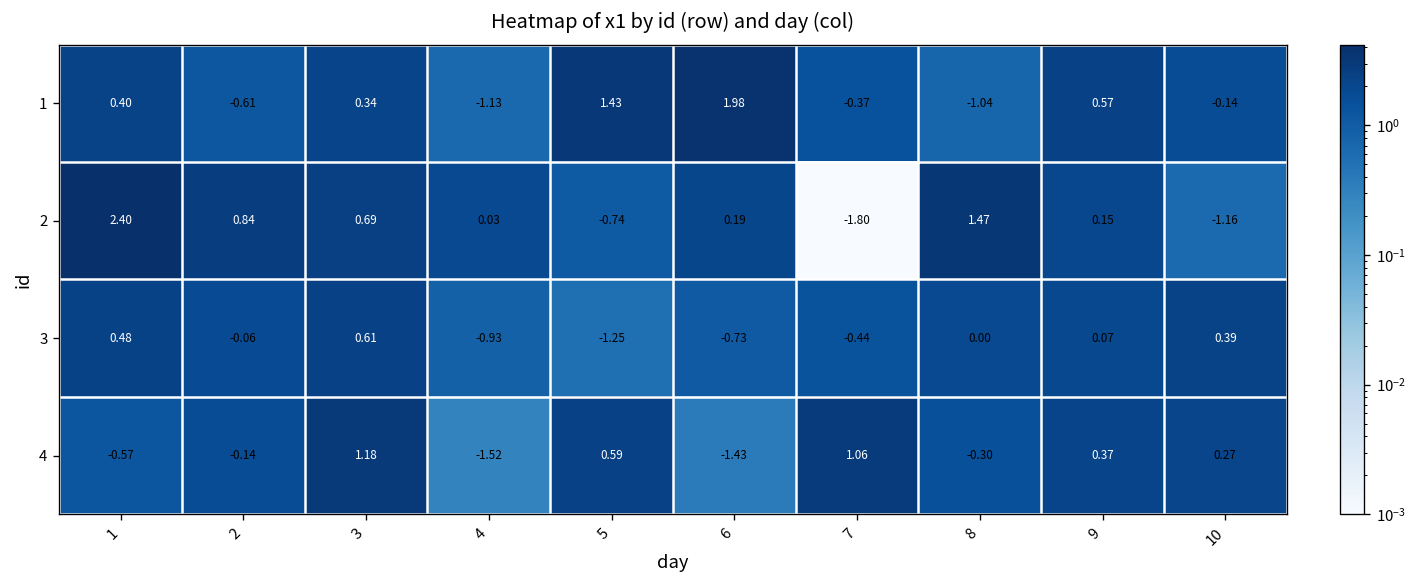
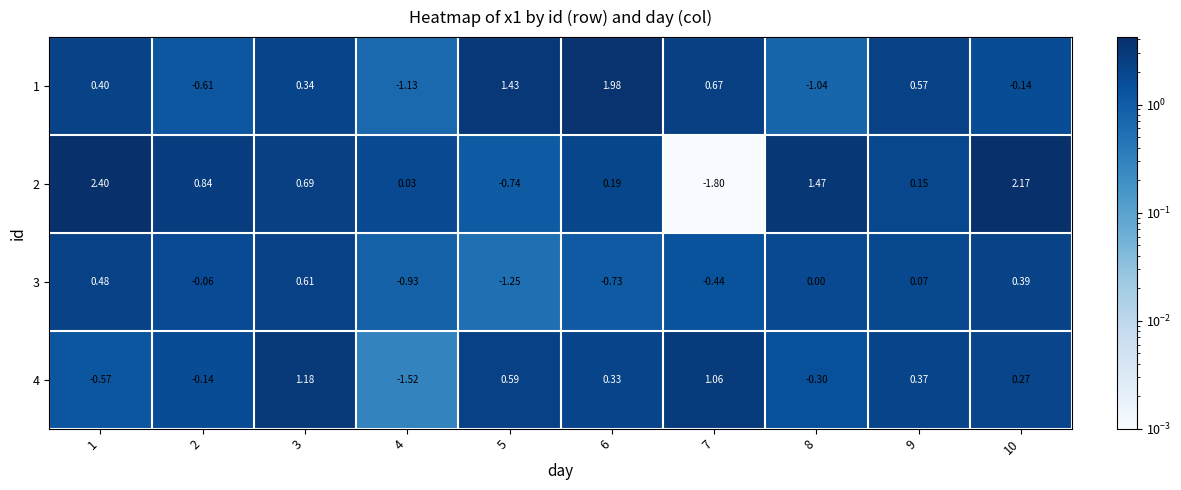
  {
    "1": {
      "1": 0.40,
      "2": -0.61,
      "3": 0.34,
      "4": -1.13,
      "5": 1.43,
      "6": 1.98,
-     "7": -0.37,
+     "7": 0.67,
      "8": -1.04,
      "9": 0.57,
      "10": -0.14
    },
    "2": {
      "1": 2.40,
      "2": 0.84,
      "3": 0.69,
      "4": 0.03,
      "5": -0.74,
      "6": 0.19,
      "7": -1.80,
      "8": 1.47,
      "9": 0.15,
-     "10": -1.16
+     "10": 2.17
    },
    "3": {
      "1": 0.48,
      "2": -0.06,
      "3": 0.61,
      "4": -0.93,
      "5": -1.25,
      "6": -0.73,
      "7": -0.44,
      "8": 0.00,
      "9": 0.07,
      "10": 0.39
    },
    "4": {
      "1": -0.57,
      "2": -0.14,
      "3": 1.18,
      "4": -1.52,
      "5": 0.59,
-     "6": -1.43,
+     "6": 0.33,
      "7": 1.06,
      "8": -0.30,
      "9": 0.37,
      "10": 0.27
    }
  }
